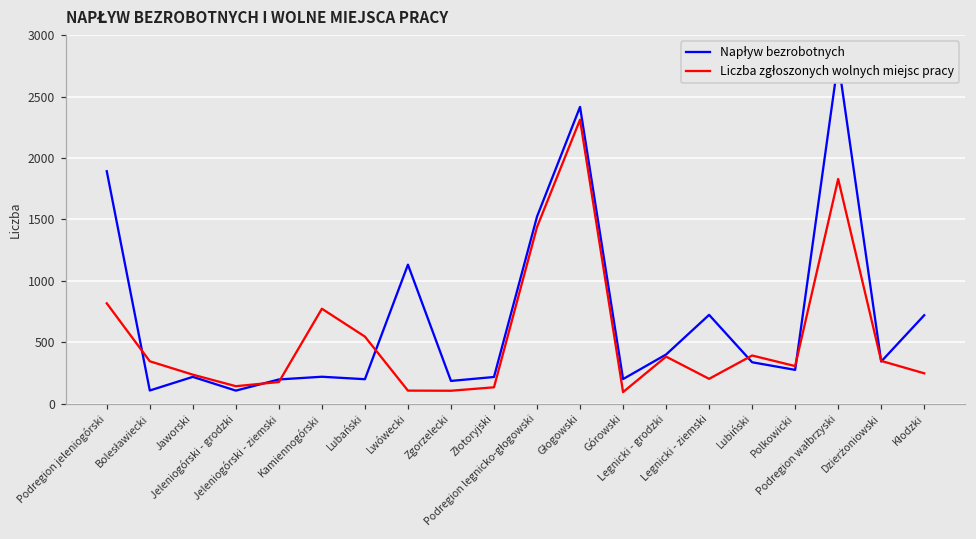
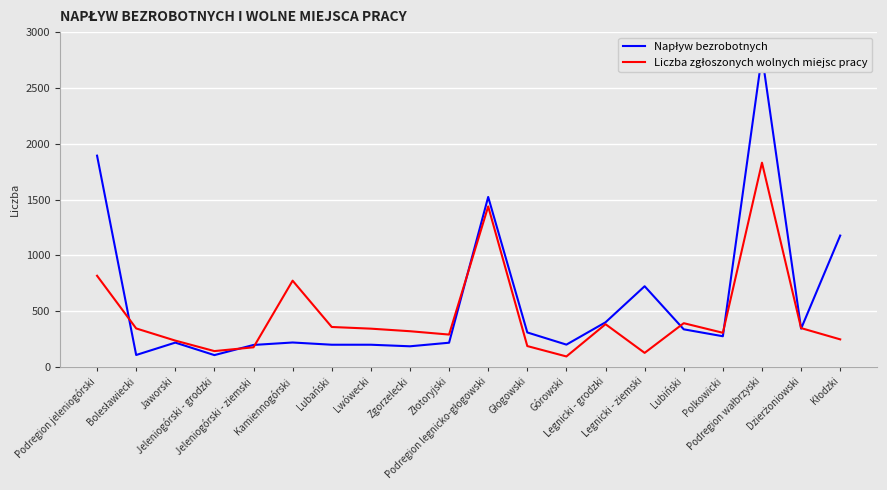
  {
    "Napływ bezrobotnych": {
      "Podregion jeleniogórski": 1890,
      "Bolesławiecki": 110,
      "Jeleniogórski - grodzki": 110,
      "Kamiennogórski": 220,
      "Lubański": 200,
-     "Lwówecki": 1130,
+     "Lwówecki": 200,
      "Zgorzelecki": 190,
      "Złotoryjski": 220,
      "Podregion legnicko-głogowski": 1520,
-     "Głogowski": 2420,
+     "Głogowski": 310,
      "Górowski": 200,
      "Legnicki - ziemski": 720,
      "Lubiński": 340,
      "Polkowicki": 280,
-     "Kłodzki": 720
+     "Kłodzki": 1180
    },
    "Liczba zgłoszonych wolnych miejsc pracy": {
      "Podregion jeleniogórski": 820,
      "Bolesławiecki": 350,
      "Jeleniogórski - grodzki": 140,
      "Kamiennogórski": 770,
-     "Lubański": 550,
-     "Lwówecki": 110,
-     "Zgorzelecki": 110,
-     "Złotoryjski": 130,
+     "Lubański": 360,
+     "Lwówecki": 340,
+     "Zgorzelecki": 320,
+     "Złotoryjski": 290,
      "Podregion legnicko-głogowski": 1440,
-     "Głogowski": 2310,
+     "Głogowski": 190,
      "Górowski": 90,
-     "Legnicki - ziemski": 200,
+     "Legnicki - ziemski": 130,
      "Lubiński": 390,
      "Polkowicki": 310,
      "Podregion wałbrzyski": 1830,
      "Kłodzki": 250
    }
  }
